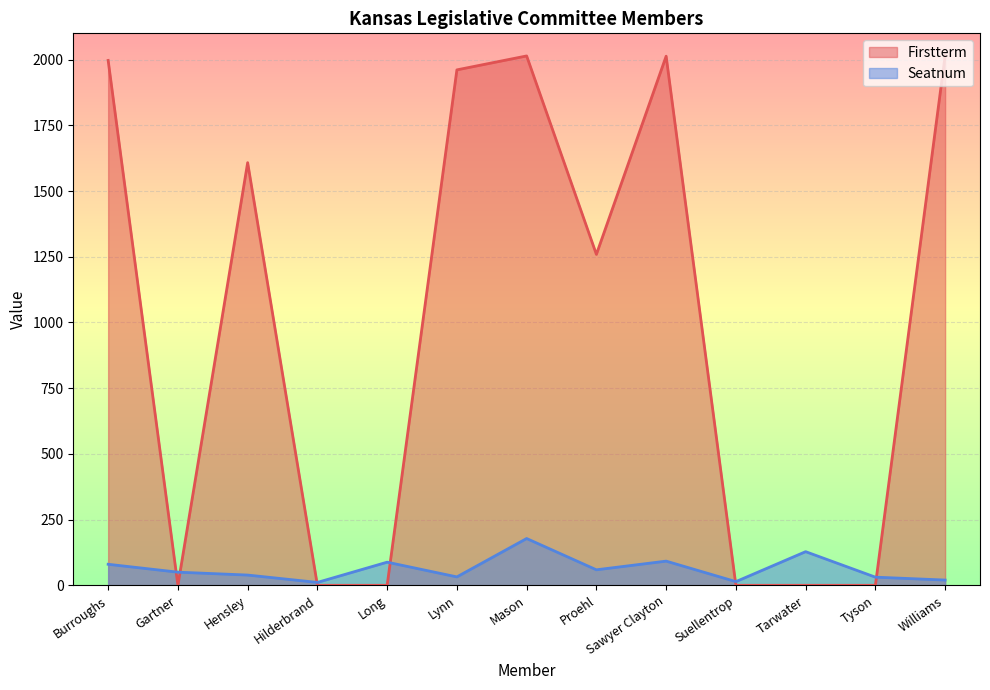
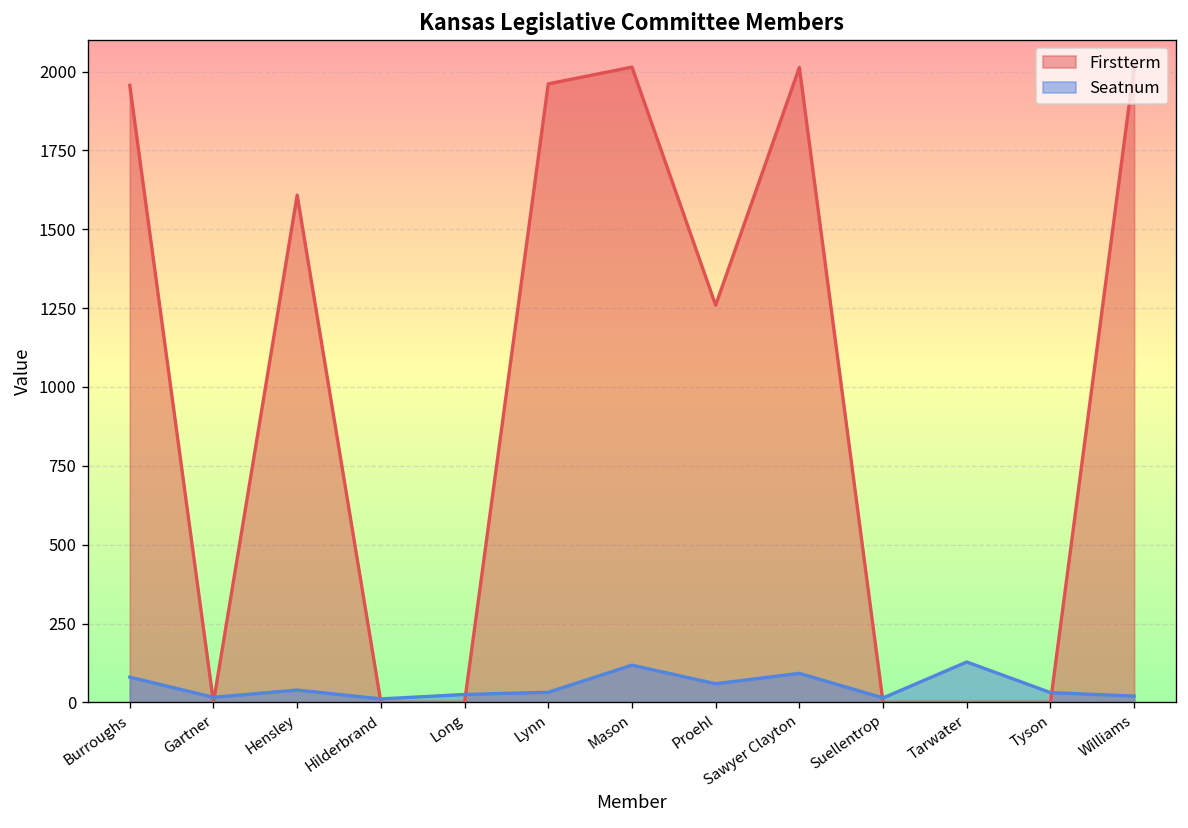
  {
    "Firstterm": {
-     "Burroughs": 2000,
+     "Burroughs": 1960,
      "Gartner": 0,
      "Hensley": 1610,
      "Hilderbrand": 0,
      "Long": 0,
      "Lynn": 1960,
      "Mason": 2010,
      "Proehl": 1260,
      "Sawyer Clayton": 2010,
      "Suellentrop": 0,
      "Tarwater": 0,
      "Tyson": 0
    },
    "Seatnum": {
      "Burroughs": 80,
-     "Gartner": 50,
+     "Gartner": 20,
      "Hensley": 40,
      "Hilderbrand": 10,
-     "Long": 90,
+     "Long": 30,
      "Lynn": 30,
-     "Mason": 180,
+     "Mason": 120,
      "Proehl": 60,
      "Sawyer Clayton": 90,
      "Suellentrop": 10,
      "Tarwater": 130,
      "Tyson": 30,
      "Williams": 20
    }
  }
